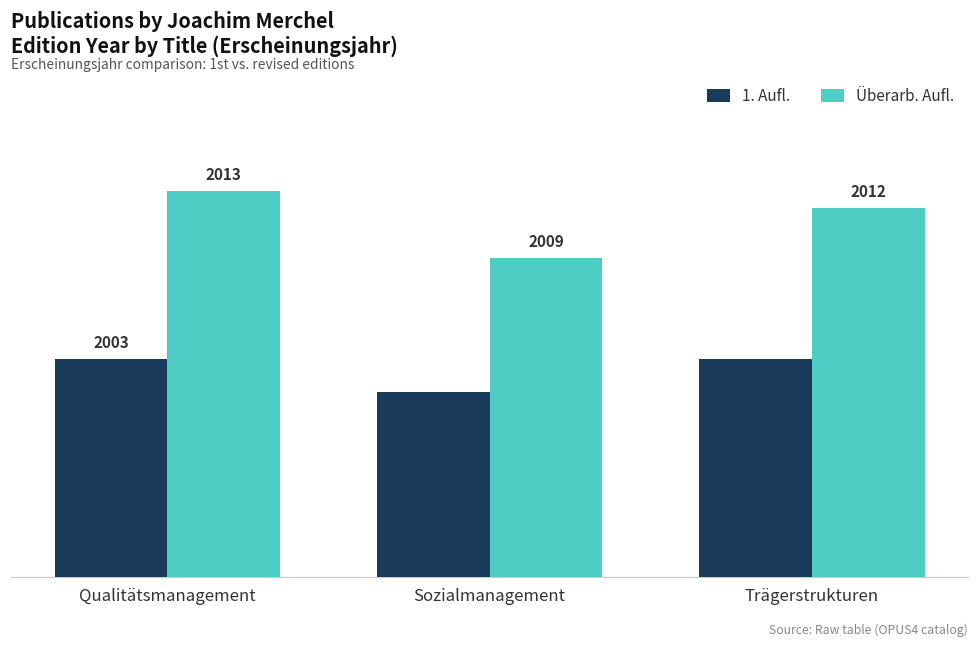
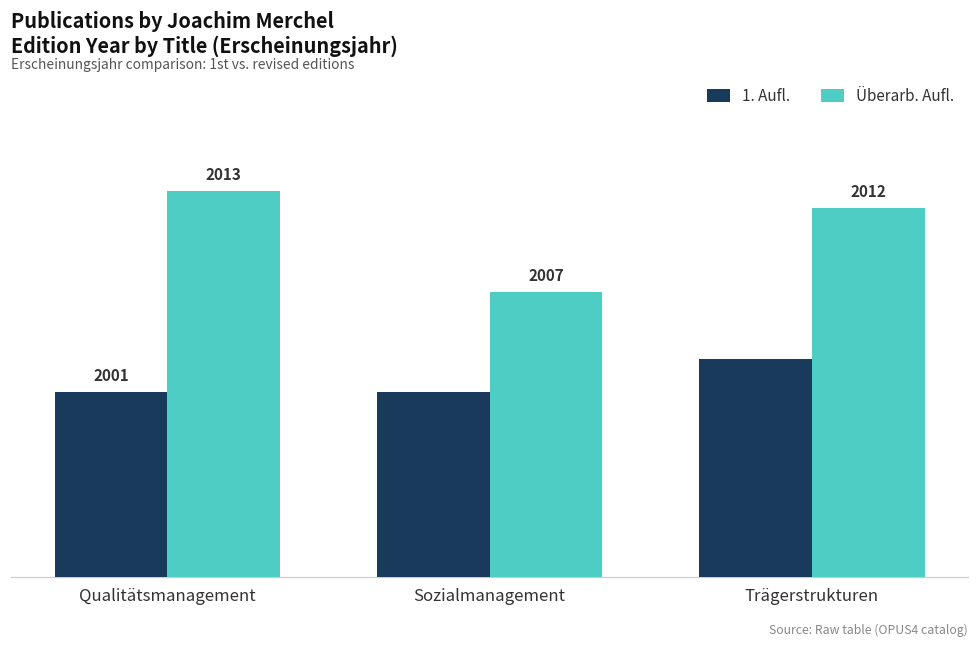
  {
    "1. Aufl.": {
-     "Qualitätsmanagement": 2003
+     "Qualitätsmanagement": 2001
    },
    "Überarb. Aufl.": {
      "Qualitätsmanagement": 2013,
-     "Sozialmanagement": 2009,
+     "Sozialmanagement": 2007,
      "Trägerstrukturen": 2012
    }
  }
